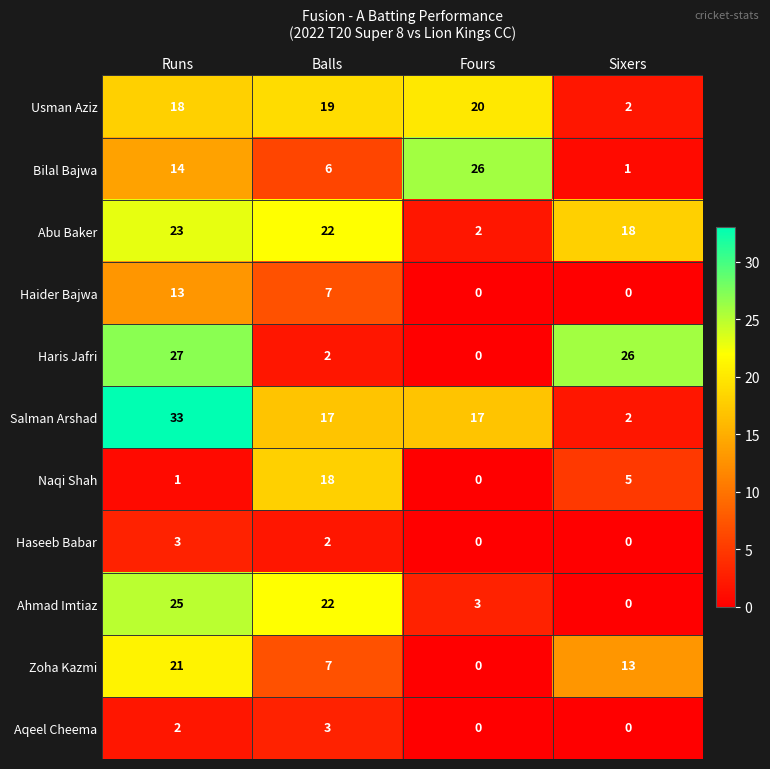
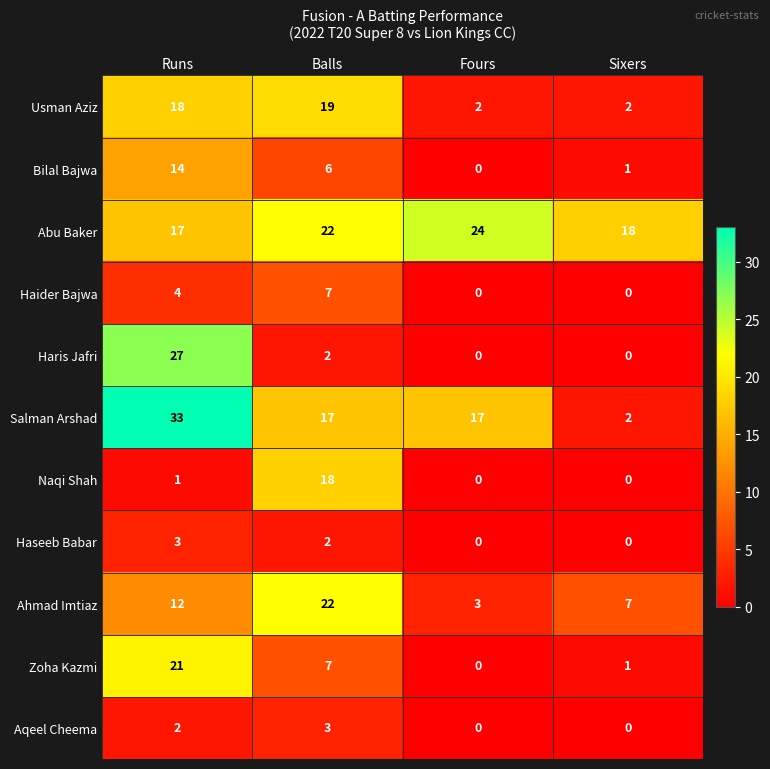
  {
    "Usman Aziz": {
      "Runs": 18,
      "Balls": 19,
-     "Fours": 20,
+     "Fours": 2,
      "Sixers": 2
    },
    "Bilal Bajwa": {
      "Runs": 14,
      "Balls": 6,
-     "Fours": 26,
+     "Fours": 0,
      "Sixers": 1
    },
    "Abu Baker": {
-     "Runs": 23,
+     "Runs": 17,
      "Balls": 22,
-     "Fours": 2,
+     "Fours": 24,
      "Sixers": 18
    },
    "Haider Bajwa": {
-     "Runs": 13,
+     "Runs": 4,
      "Balls": 7,
      "Fours": 0,
      "Sixers": 0
    },
    "Haris Jafri": {
      "Runs": 27,
      "Balls": 2,
      "Fours": 0,
-     "Sixers": 26
+     "Sixers": 0
    },
    "Salman Arshad": {
      "Runs": 33,
      "Balls": 17,
      "Fours": 17,
      "Sixers": 2
    },
    "Naqi Shah": {
      "Runs": 1,
      "Balls": 18,
      "Fours": 0,
-     "Sixers": 5
+     "Sixers": 0
    },
    "Haseeb Babar": {
      "Runs": 3,
      "Balls": 2,
      "Fours": 0,
      "Sixers": 0
    },
    "Ahmad Imtiaz": {
-     "Runs": 25,
+     "Runs": 12,
      "Balls": 22,
      "Fours": 3,
-     "Sixers": 0
+     "Sixers": 7
    },
    "Zoha Kazmi": {
      "Runs": 21,
      "Balls": 7,
      "Fours": 0,
-     "Sixers": 13
+     "Sixers": 1
    },
    "Aqeel Cheema": {
      "Runs": 2,
      "Balls": 3,
      "Fours": 0,
      "Sixers": 0
    }
  }
